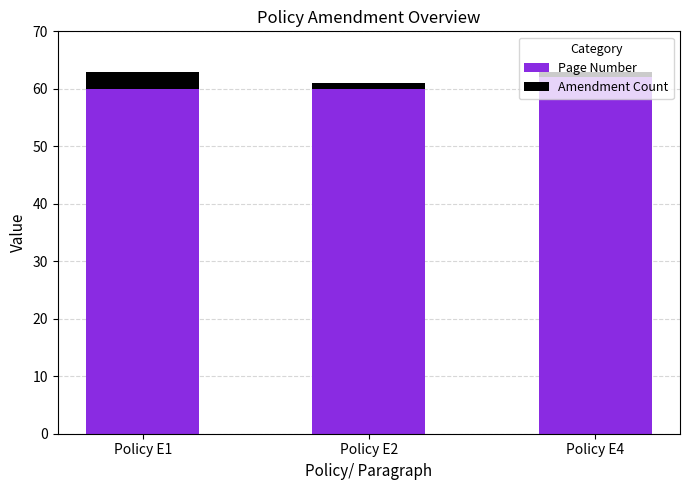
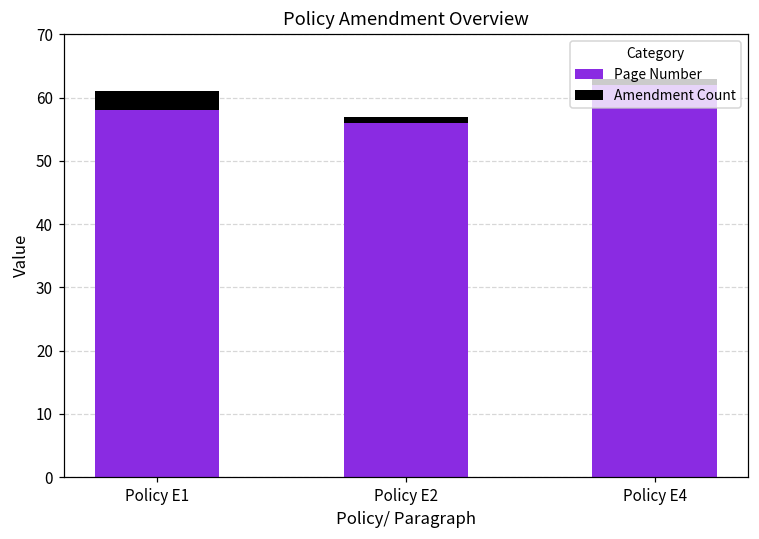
  {
    "Page Number": {
-     "Policy E1": 60,
-     "Policy E2": 60
+     "Policy E1": 58,
+     "Policy E2": 56
    },
    "Amendment Count": {
      "Policy E1": 3,
      "Policy E2": 1
    }
  }
